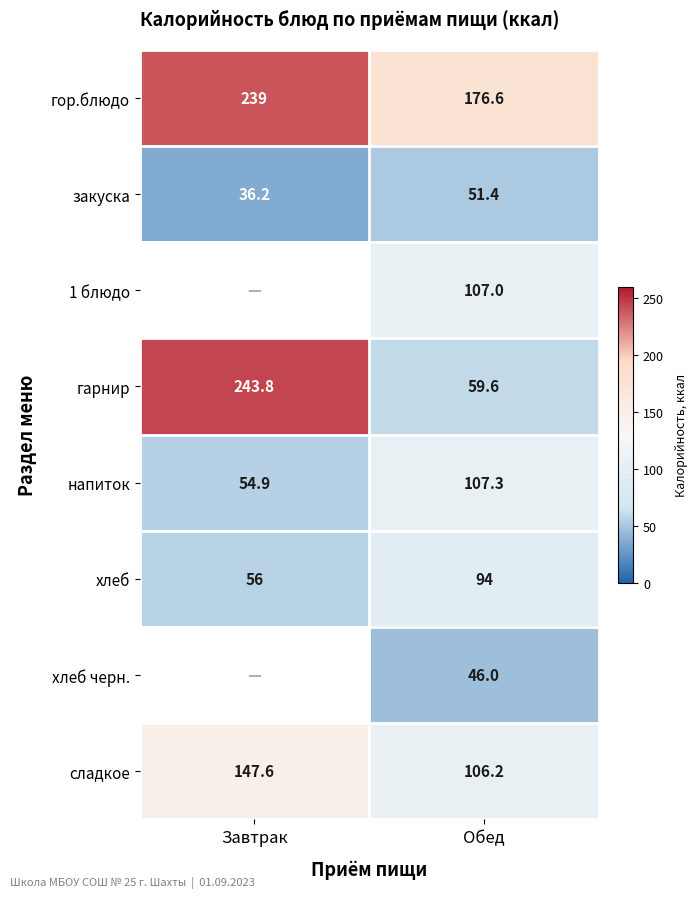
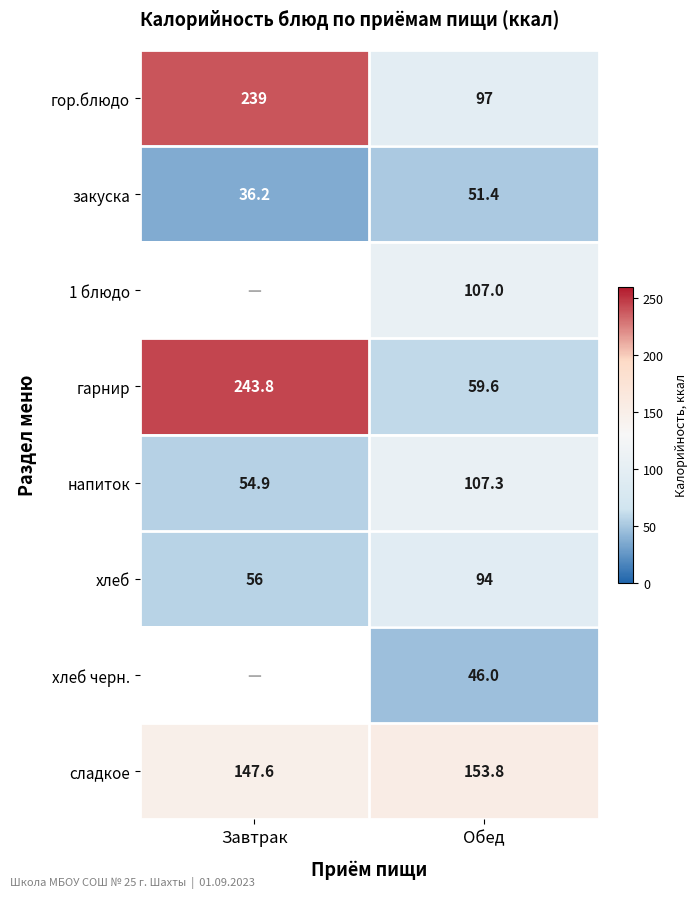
  {
    "гор.блюдо": {
      "Завтрак": 239,
-     "Обед": 176.6
+     "Обед": 97
    },
    "закуска": {
      "Завтрак": 36.2,
      "Обед": 51.4
    },
    "1 блюдо": {
      "Обед": 107.0
    },
    "гарнир": {
      "Завтрак": 243.8,
      "Обед": 59.6
    },
    "напиток": {
      "Завтрак": 54.9,
      "Обед": 107.3
    },
    "хлеб": {
      "Завтрак": 56,
      "Обед": 94
    },
    "хлеб черн.": {
      "Обед": 46.0
    },
    "сладкое": {
      "Завтрак": 147.6,
-     "Обед": 106.2
+     "Обед": 153.8
    }
  }
